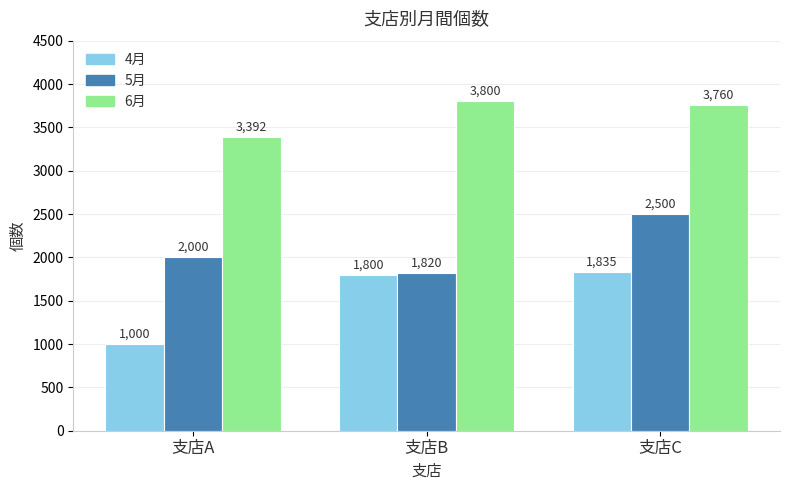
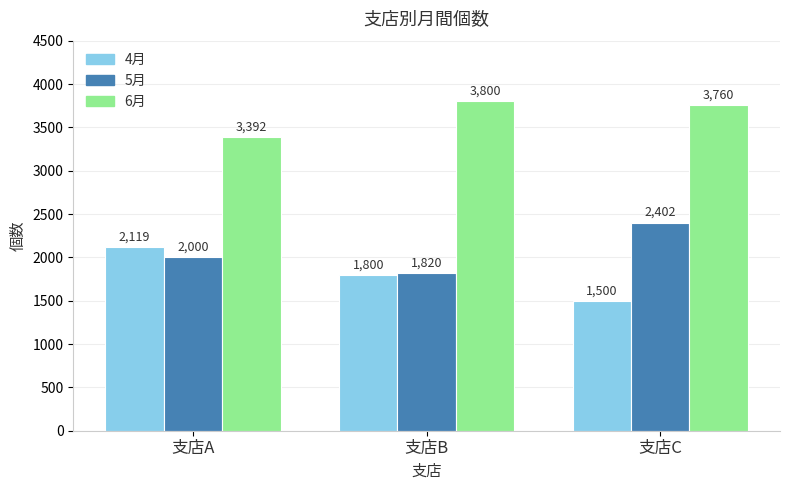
  {
    "4月": {
-     "支店A": "1,000",
+     "支店A": "2,119",
      "支店B": "1,800",
-     "支店C": "1,835"
+     "支店C": "1,500"
    },
    "5月": {
      "支店A": "2,000",
      "支店B": "1,820",
-     "支店C": "2,500"
+     "支店C": "2,402"
    },
    "6月": {
      "支店A": "3,392",
      "支店B": "3,800",
      "支店C": "3,760"
    }
  }
